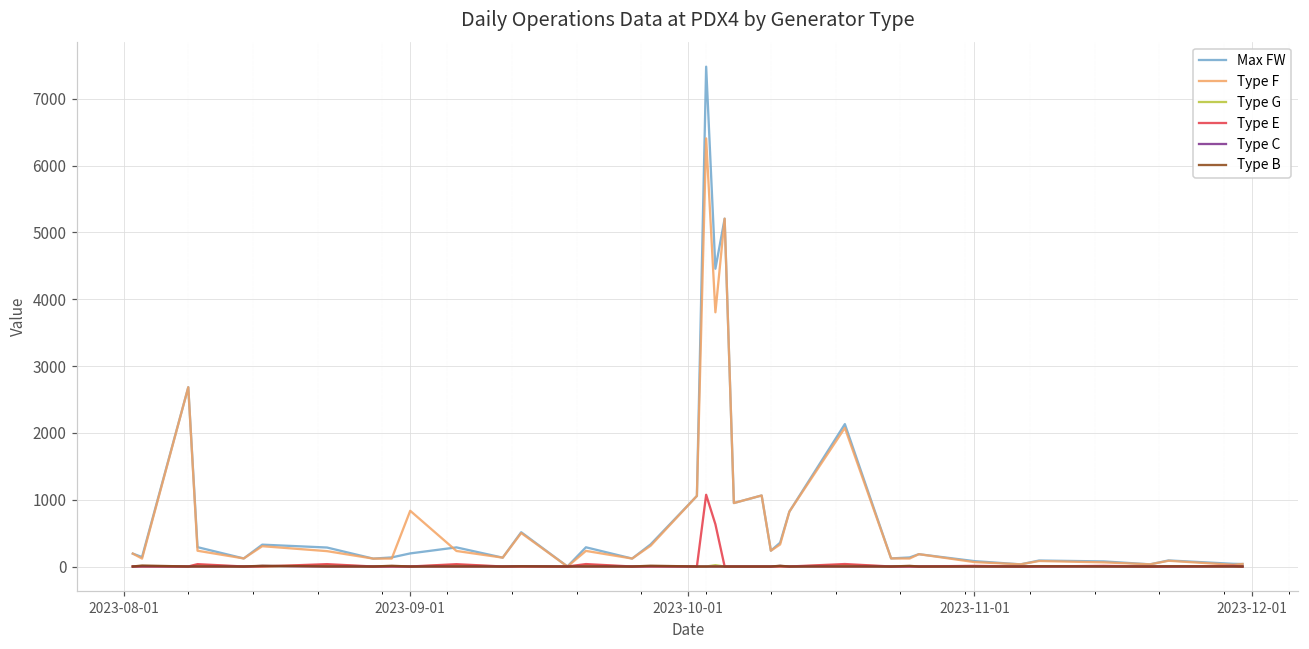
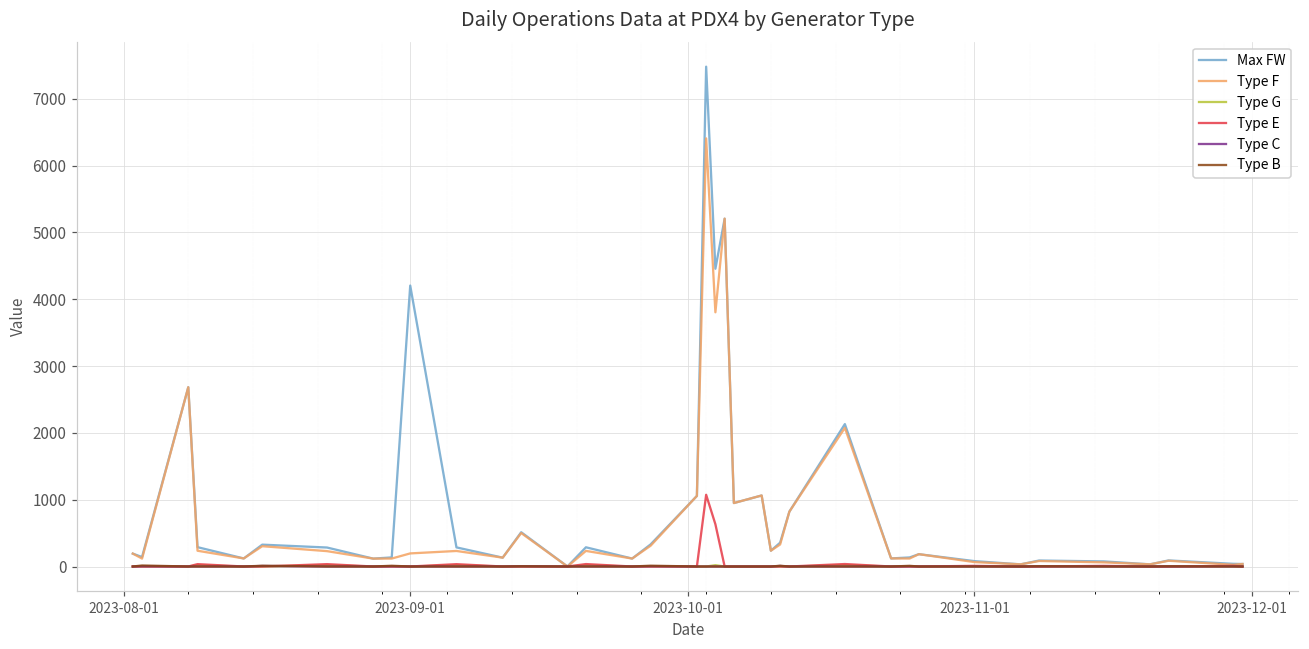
  {
    "Max FW": {
-     "2023-09-01": 200
+     "2023-09-01": 4200
    },
    "Type F": {
-     "2023-09-01": 800
+     "2023-09-01": 200
    }
  }
